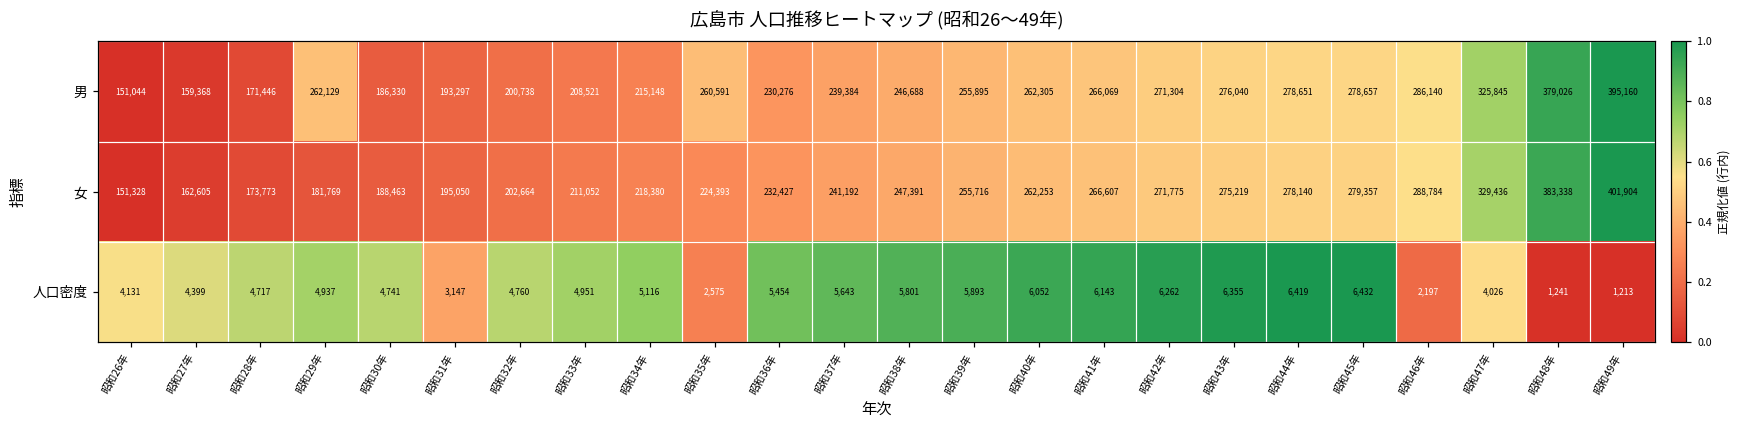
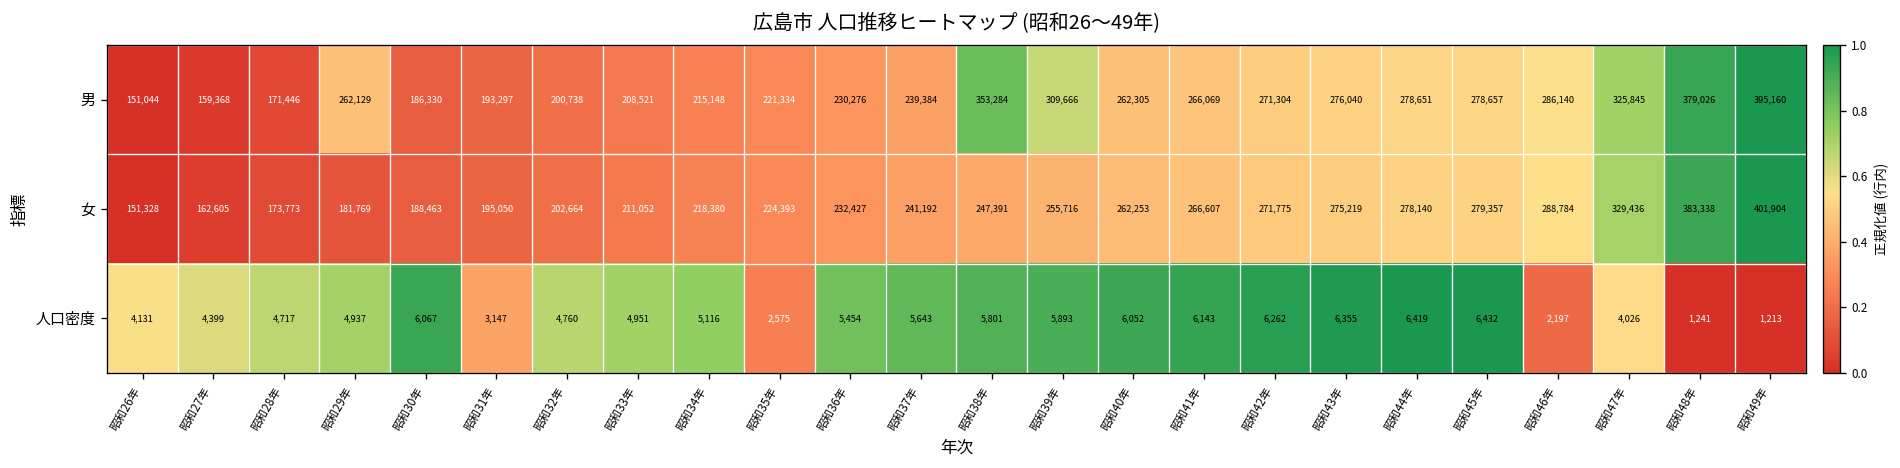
  {
    "男": {
      "昭和26年": "151,044",
      "昭和27年": "159,368",
      "昭和28年": "171,446",
      "昭和29年": "262,129",
      "昭和30年": "186,330",
      "昭和31年": "193,297",
      "昭和32年": "200,738",
      "昭和33年": "208,521",
      "昭和34年": "215,148",
-     "昭和35年": "260,591",
+     "昭和35年": "221,334",
      "昭和36年": "230,276",
      "昭和37年": "239,384",
-     "昭和38年": "246,688",
-     "昭和39年": "255,895",
+     "昭和38年": "353,284",
+     "昭和39年": "309,666",
      "昭和40年": "262,305",
      "昭和41年": "266,069",
      "昭和42年": "271,304",
      "昭和43年": "276,040",
      "昭和44年": "278,651",
      "昭和45年": "278,657",
      "昭和46年": "286,140",
      "昭和47年": "325,845",
      "昭和48年": "379,026",
      "昭和49年": "395,160"
    },
    "女": {
      "昭和26年": "151,328",
      "昭和27年": "162,605",
      "昭和28年": "173,773",
      "昭和29年": "181,769",
      "昭和30年": "188,463",
      "昭和31年": "195,050",
      "昭和32年": "202,664",
      "昭和33年": "211,052",
      "昭和34年": "218,380",
      "昭和35年": "224,393",
      "昭和36年": "232,427",
      "昭和37年": "241,192",
      "昭和38年": "247,391",
      "昭和39年": "255,716",
      "昭和40年": "262,253",
      "昭和41年": "266,607",
      "昭和42年": "271,775",
      "昭和43年": "275,219",
      "昭和44年": "278,140",
      "昭和45年": "279,357",
      "昭和46年": "288,784",
      "昭和47年": "329,436",
      "昭和48年": "383,338",
      "昭和49年": "401,904"
    },
    "人口密度": {
      "昭和26年": "4,131",
      "昭和27年": "4,399",
      "昭和28年": "4,717",
      "昭和29年": "4,937",
-     "昭和30年": "4,741",
+     "昭和30年": "6,067",
      "昭和31年": "3,147",
      "昭和32年": "4,760",
      "昭和33年": "4,951",
      "昭和34年": "5,116",
      "昭和35年": "2,575",
      "昭和36年": "5,454",
      "昭和37年": "5,643",
      "昭和38年": "5,801",
      "昭和39年": "5,893",
      "昭和40年": "6,052",
      "昭和41年": "6,143",
      "昭和42年": "6,262",
      "昭和43年": "6,355",
      "昭和44年": "6,419",
      "昭和45年": "6,432",
      "昭和46年": "2,197",
      "昭和47年": "4,026",
      "昭和48年": "1,241",
      "昭和49年": "1,213"
    }
  }
